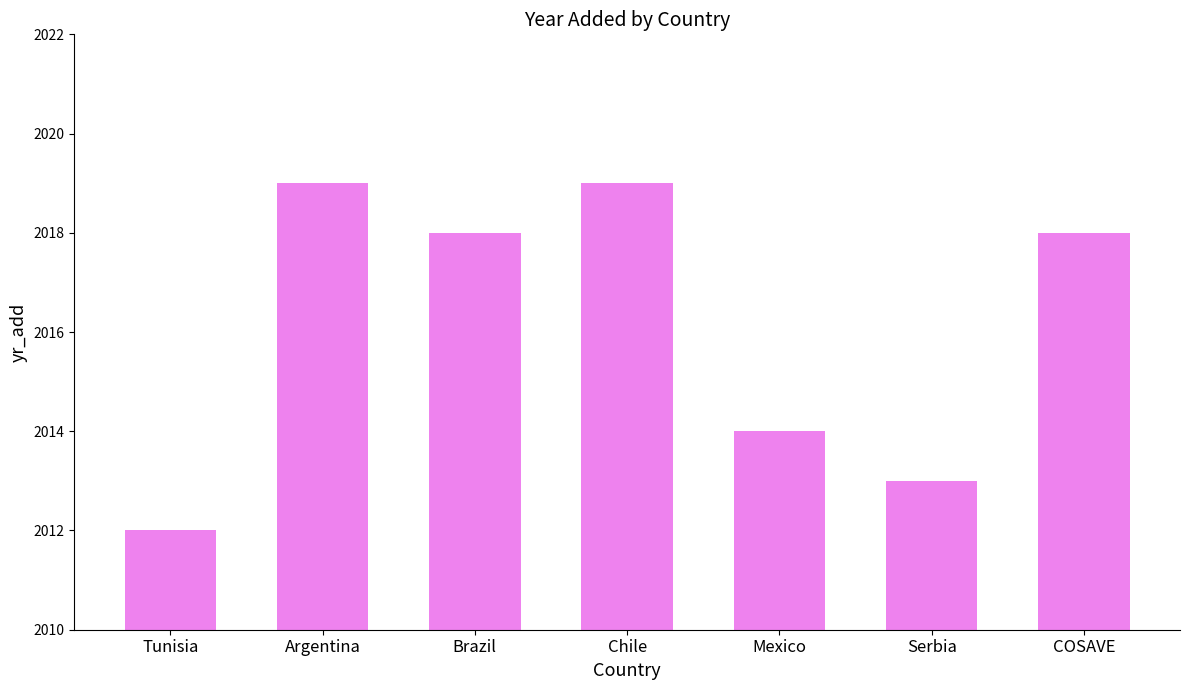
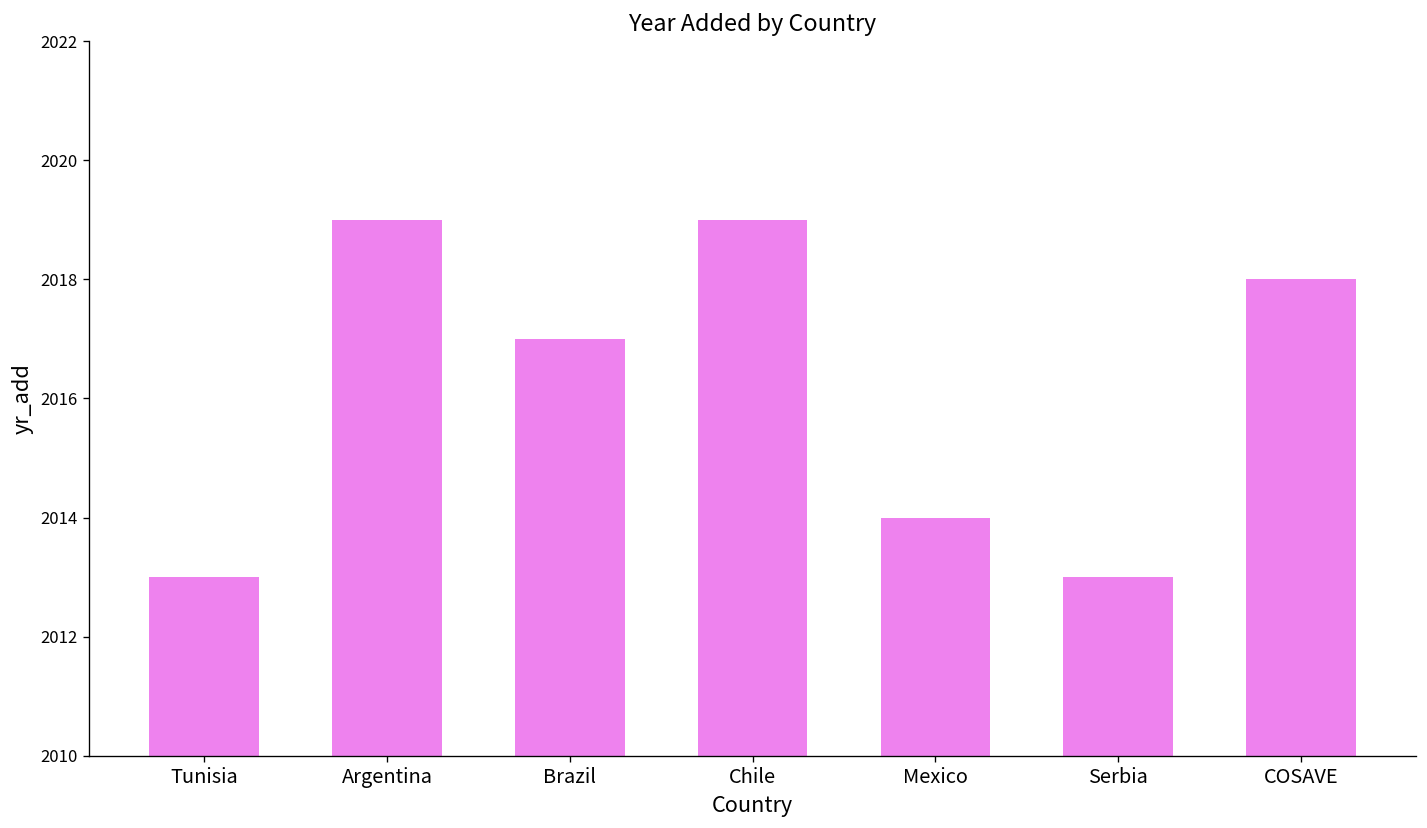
  {
-   "Tunisia": 2012,
+   "Tunisia": 2013,
    "Argentina": 2019,
-   "Brazil": 2018,
+   "Brazil": 2017,
    "Chile": 2019,
    "Mexico": 2014,
    "Serbia": 2013,
    "COSAVE": 2018
  }
